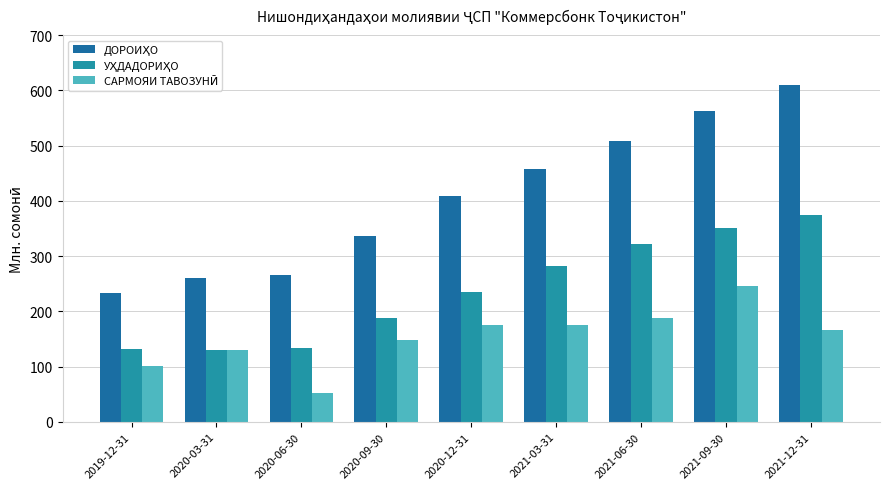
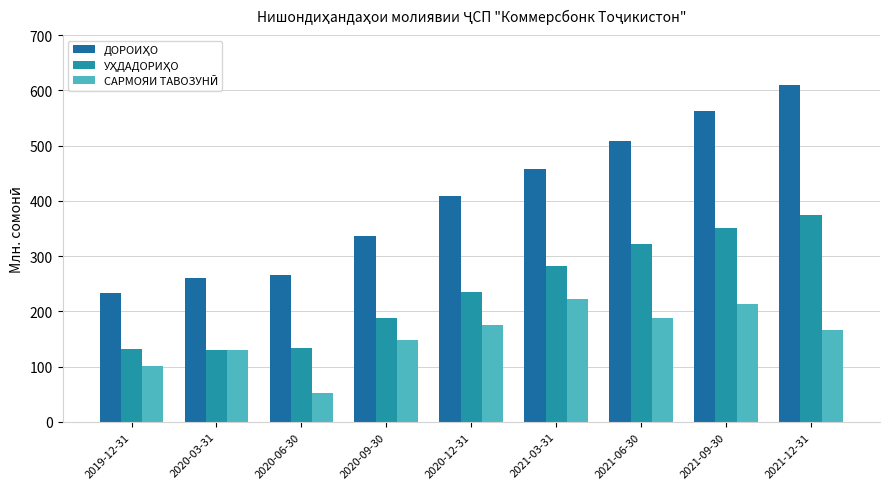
  {
    "САРМОЯИ ТАВОЗУНӢ": {
      "2019-12-31": 100,
      "2020-03-31": 130,
      "2020-06-30": 50,
      "2020-09-30": 150,
      "2020-12-31": 170,
-     "2021-03-31": 180,
+     "2021-03-31": 220,
      "2021-06-30": 190,
-     "2021-09-30": 250,
+     "2021-09-30": 210,
      "2021-12-31": 170
    }
  }
